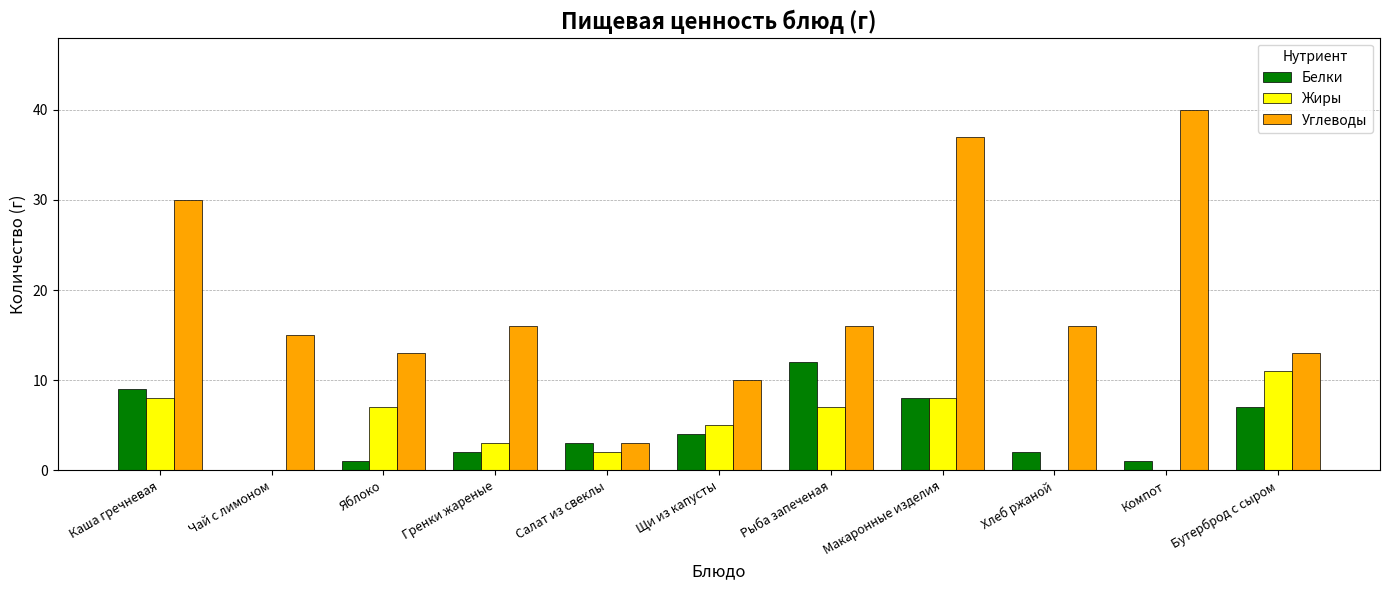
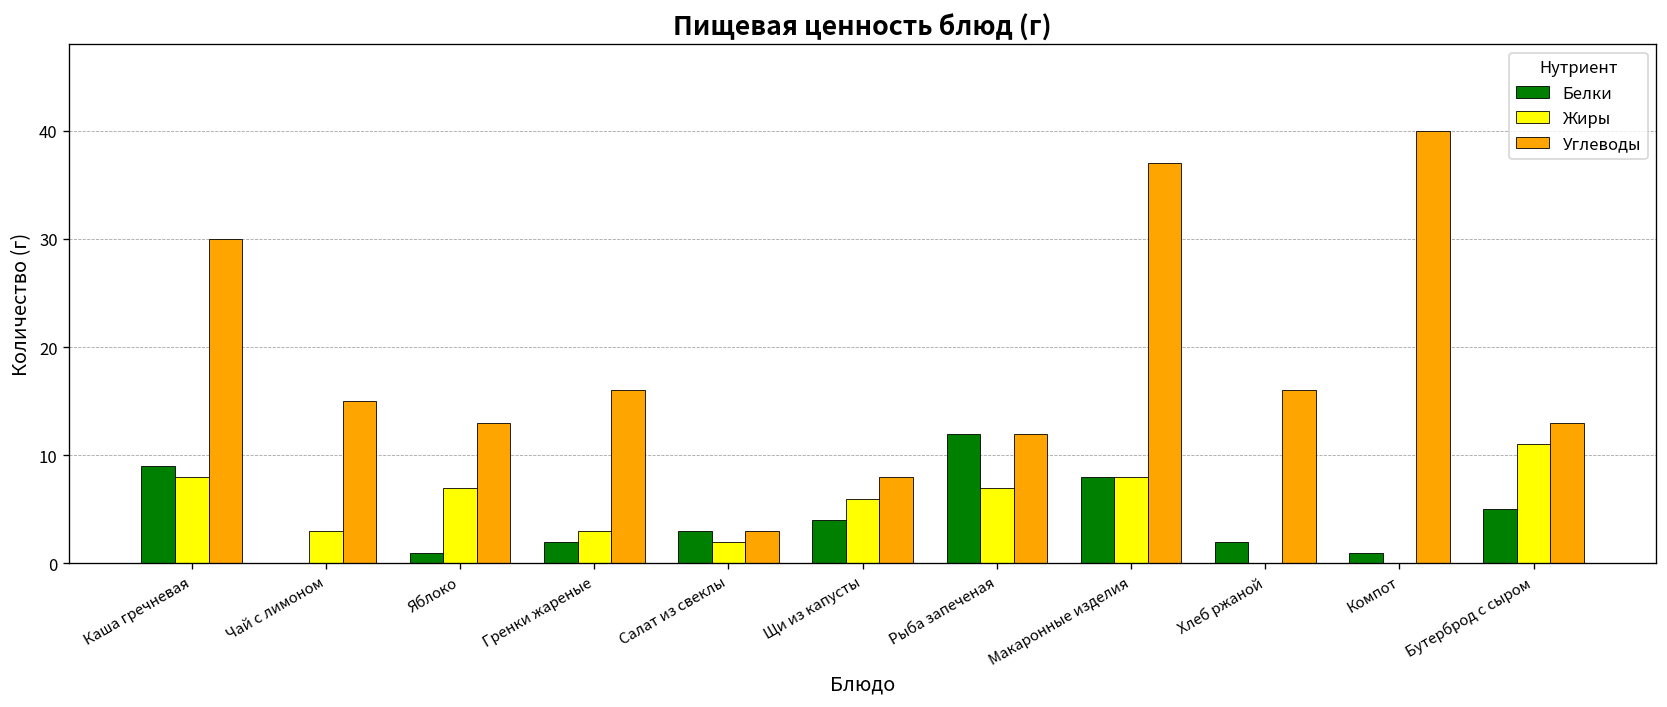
  {
    "Белки": {
      "Каша гречневая": 9,
      "Чай с лимоном": 0,
      "Яблоко": 1,
      "Гренки жареные": 2,
      "Салат из свеклы": 3,
      "Щи из капусты": 4,
      "Рыба запеченая": 12,
      "Макаронные изделия": 8,
      "Хлеб ржаной": 2,
      "Компот": 1,
-     "Бутерброд с сыром": 7
+     "Бутерброд с сыром": 5
    },
    "Жиры": {
      "Каша гречневая": 8,
-     "Чай с лимоном": 0,
+     "Чай с лимоном": 3,
      "Яблоко": 7,
      "Гренки жареные": 3,
      "Салат из свеклы": 2,
-     "Щи из капусты": 5,
+     "Щи из капусты": 6,
      "Рыба запеченая": 7,
      "Макаронные изделия": 8,
      "Хлеб ржаной": 0,
      "Компот": 0,
      "Бутерброд с сыром": 11
    },
    "Углеводы": {
      "Каша гречневая": 30,
      "Чай с лимоном": 15,
      "Яблоко": 13,
      "Гренки жареные": 16,
      "Салат из свеклы": 3,
-     "Щи из капусты": 10,
-     "Рыба запеченая": 16,
+     "Щи из капусты": 8,
+     "Рыба запеченая": 12,
      "Макаронные изделия": 37,
      "Хлеб ржаной": 16,
      "Компот": 40,
      "Бутерброд с сыром": 13
    }
  }
